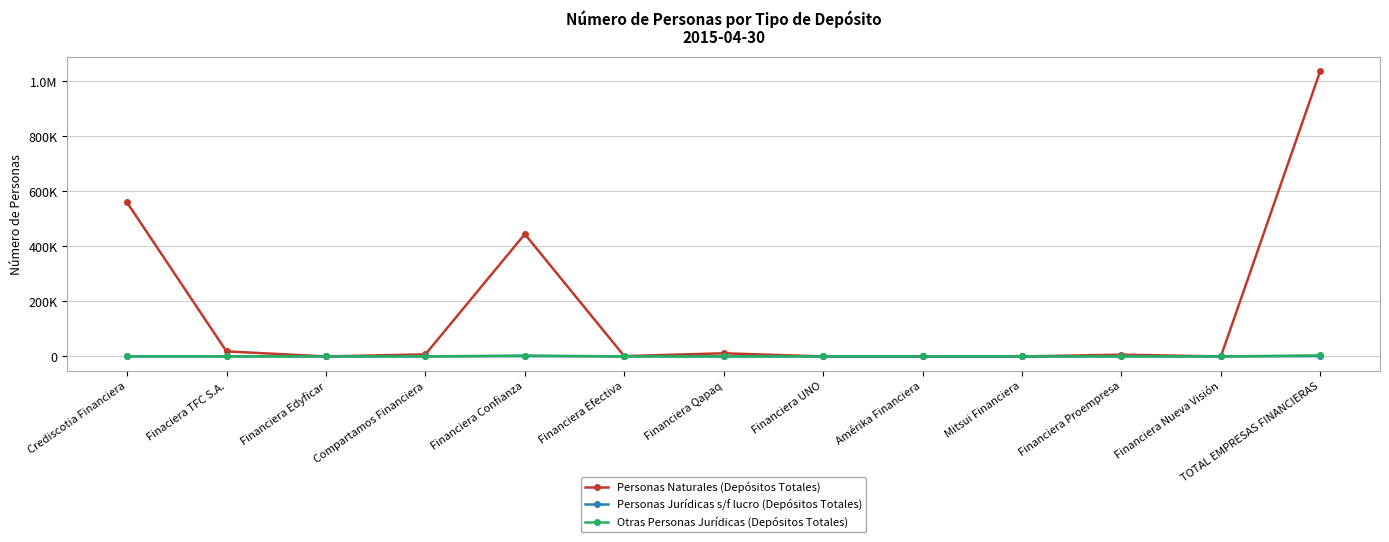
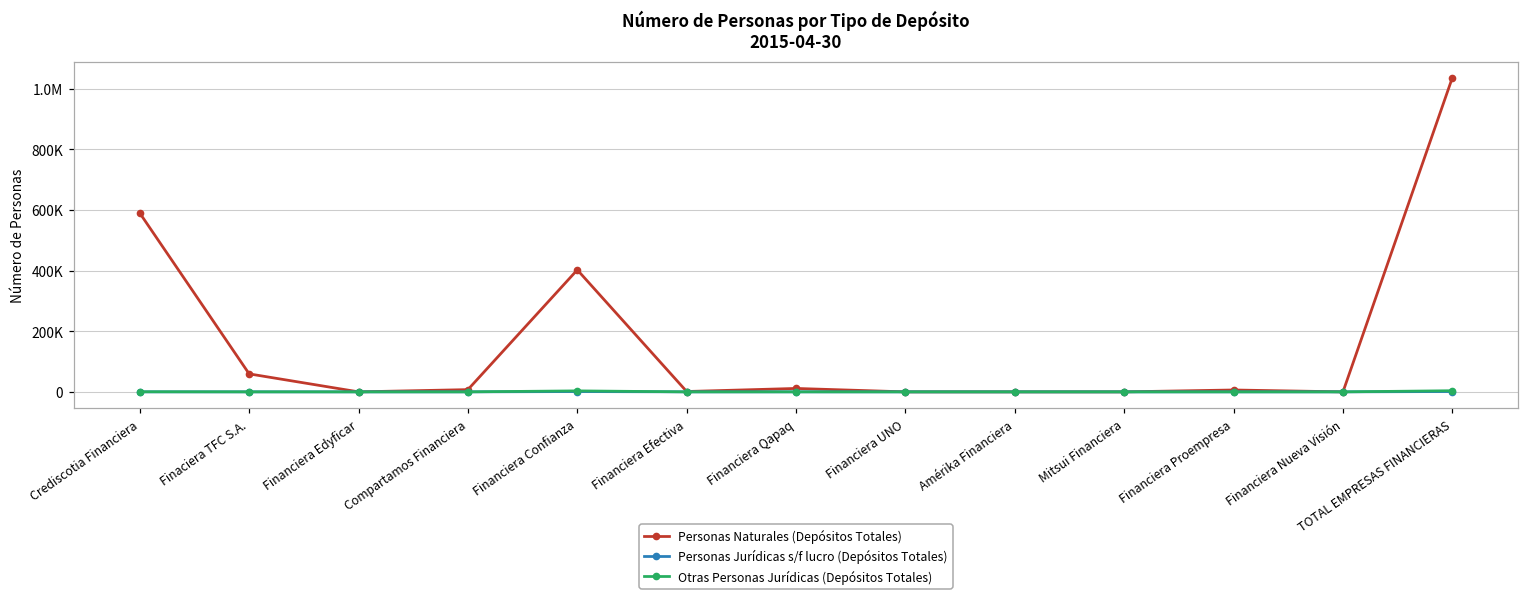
  {
    "Personas Naturales (Depósitos Totales)": {
-     "Crediscotia Financiera": 560000,
-     "Finaciera TFC S.A.": 20000,
-     "Financiera Confianza": 440000,
+     "Crediscotia Financiera": 590000,
+     "Finaciera TFC S.A.": 60000,
+     "Financiera Confianza": 400000,
      "Financiera Qapaq": 10000,
      "TOTAL EMPRESAS FINANCIERAS": 1040000
    }
  }
